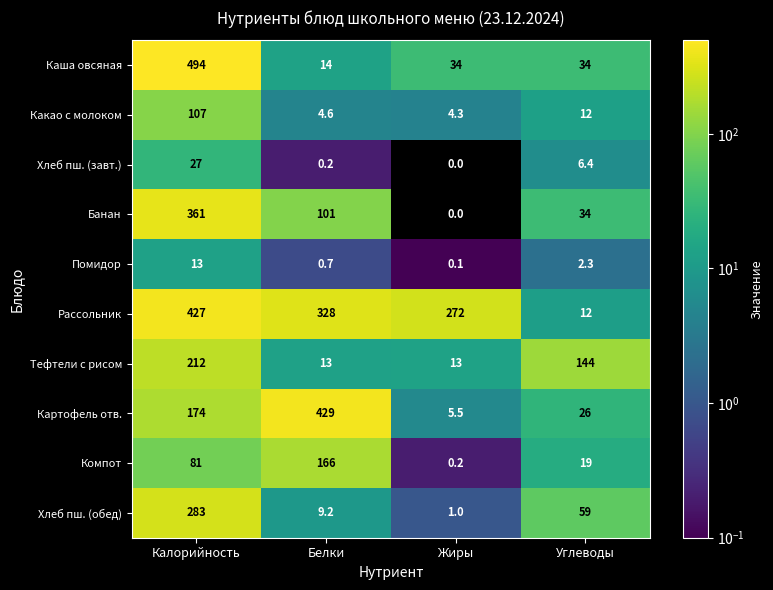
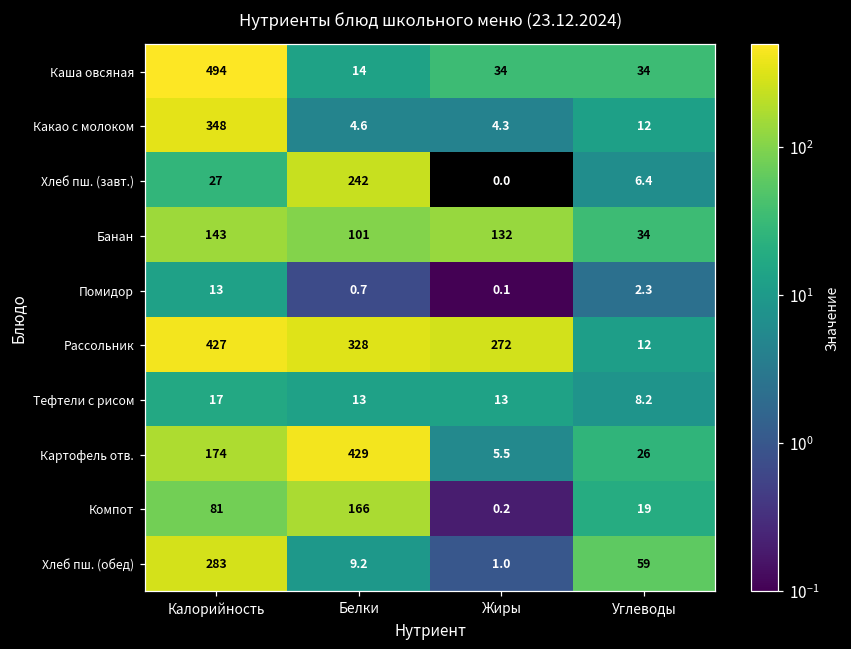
  {
    "Каша овсяная": {
      "Калорийность": 494,
      "Белки": 14,
      "Жиры": 34,
      "Углеводы": 34
    },
    "Какао с молоком": {
-     "Калорийность": 107,
+     "Калорийность": 348,
      "Белки": 4.6,
      "Жиры": 4.3,
      "Углеводы": 12
    },
    "Хлеб пш. (завт.)": {
      "Калорийность": 27,
-     "Белки": 0.2,
+     "Белки": 242,
      "Жиры": 0.0,
      "Углеводы": 6.4
    },
    "Банан": {
-     "Калорийность": 361,
+     "Калорийность": 143,
      "Белки": 101,
-     "Жиры": 0.0,
+     "Жиры": 132,
      "Углеводы": 34
    },
    "Помидор": {
      "Калорийность": 13,
      "Белки": 0.7,
      "Жиры": 0.1,
      "Углеводы": 2.3
    },
    "Рассольник": {
      "Калорийность": 427,
      "Белки": 328,
      "Жиры": 272,
      "Углеводы": 12
    },
    "Тефтели с рисом": {
-     "Калорийность": 212,
+     "Калорийность": 17,
      "Белки": 13,
      "Жиры": 13,
-     "Углеводы": 144
+     "Углеводы": 8.2
    },
    "Картофель отв.": {
      "Калорийность": 174,
      "Белки": 429,
      "Жиры": 5.5,
      "Углеводы": 26
    },
    "Компот": {
      "Калорийность": 81,
      "Белки": 166,
      "Жиры": 0.2,
      "Углеводы": 19
    },
    "Хлеб пш. (обед)": {
      "Калорийность": 283,
      "Белки": 9.2,
      "Жиры": 1.0,
      "Углеводы": 59
    }
  }
